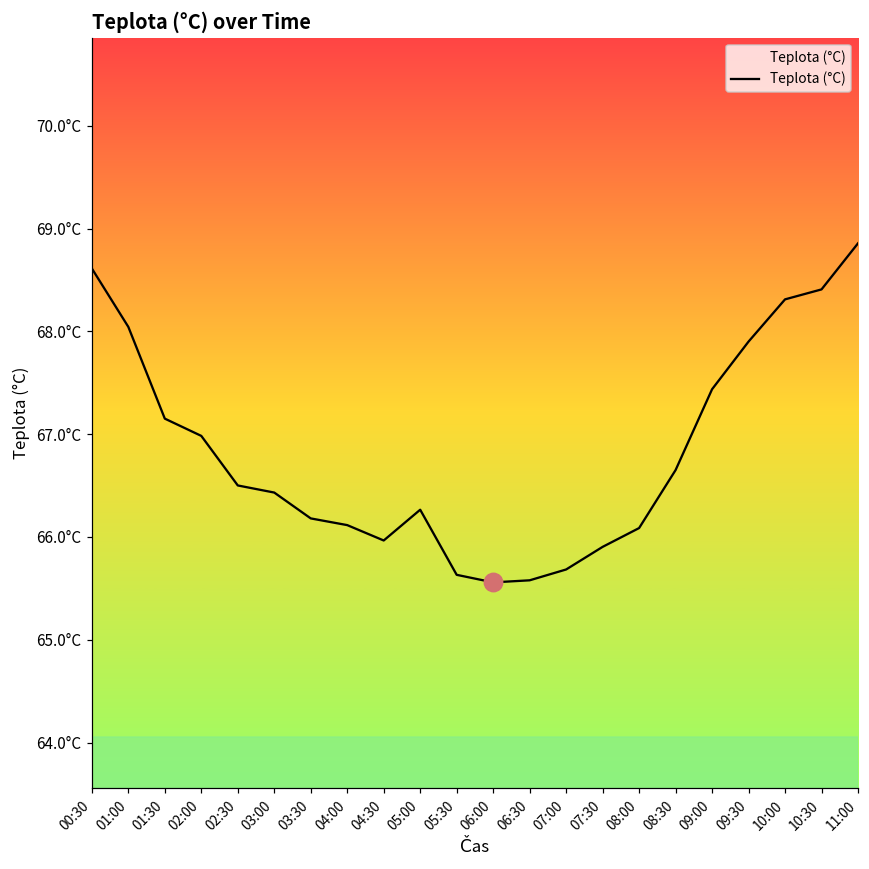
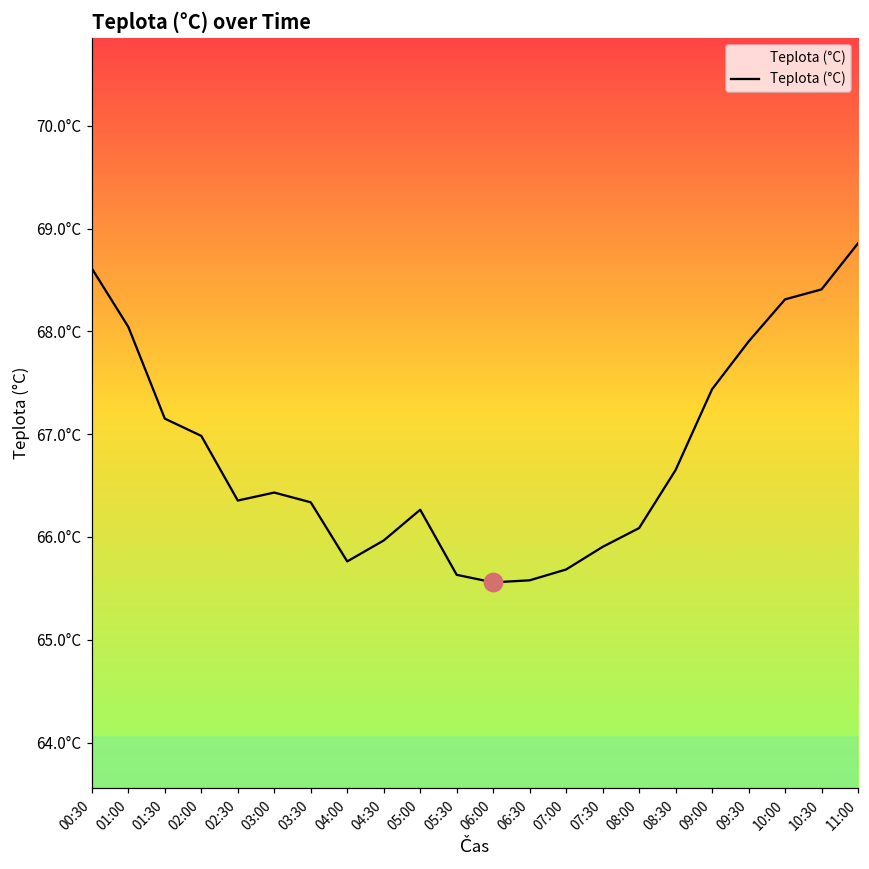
  {
    "Teplota (°C)": {
      "00:30": "68.6°C",
      "01:00": "68.0°C",
      "01:30": "67.2°C",
      "02:00": "67.0°C",
-     "02:30": "66.5°C",
+     "02:30": "66.4°C",
      "03:00": "66.4°C",
-     "03:30": "66.2°C",
-     "04:00": "66.1°C",
+     "03:30": "66.3°C",
+     "04:00": "65.8°C",
      "04:30": "66.0°C",
      "05:00": "66.3°C",
      "05:30": "65.6°C",
      "06:30": "65.6°C",
      "07:00": "65.7°C",
      "07:30": "65.9°C",
      "08:00": "66.1°C",
      "08:30": "66.7°C",
      "09:00": "67.4°C",
      "09:30": "67.9°C",
      "10:00": "68.3°C",
      "10:30": "68.4°C",
      "11:00": "68.9°C"
    }
  }
